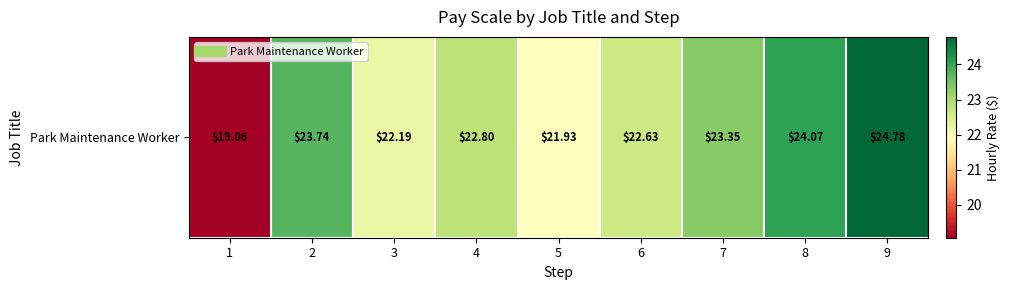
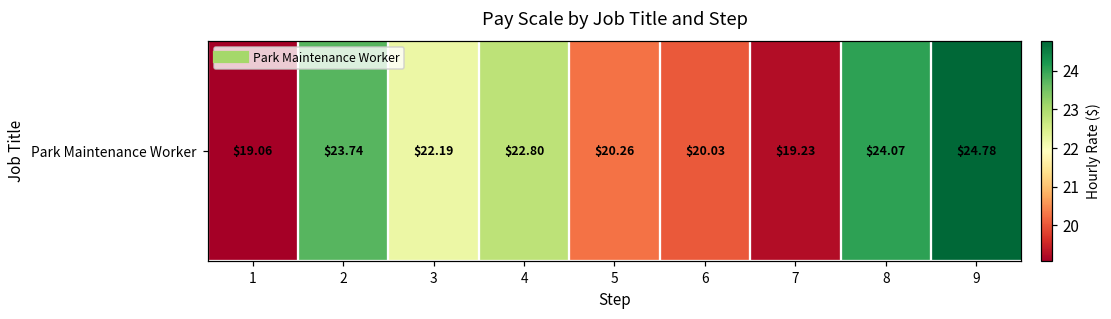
  {
    "Park Maintenance Worker": {
      "1": "$19.06",
      "2": "$23.74",
      "3": "$22.19",
      "4": "$22.80",
-     "5": "$21.93",
-     "6": "$22.63",
-     "7": "$23.35",
+     "5": "$20.26",
+     "6": "$20.03",
+     "7": "$19.23",
      "8": "$24.07",
      "9": "$24.78"
    }
  }
